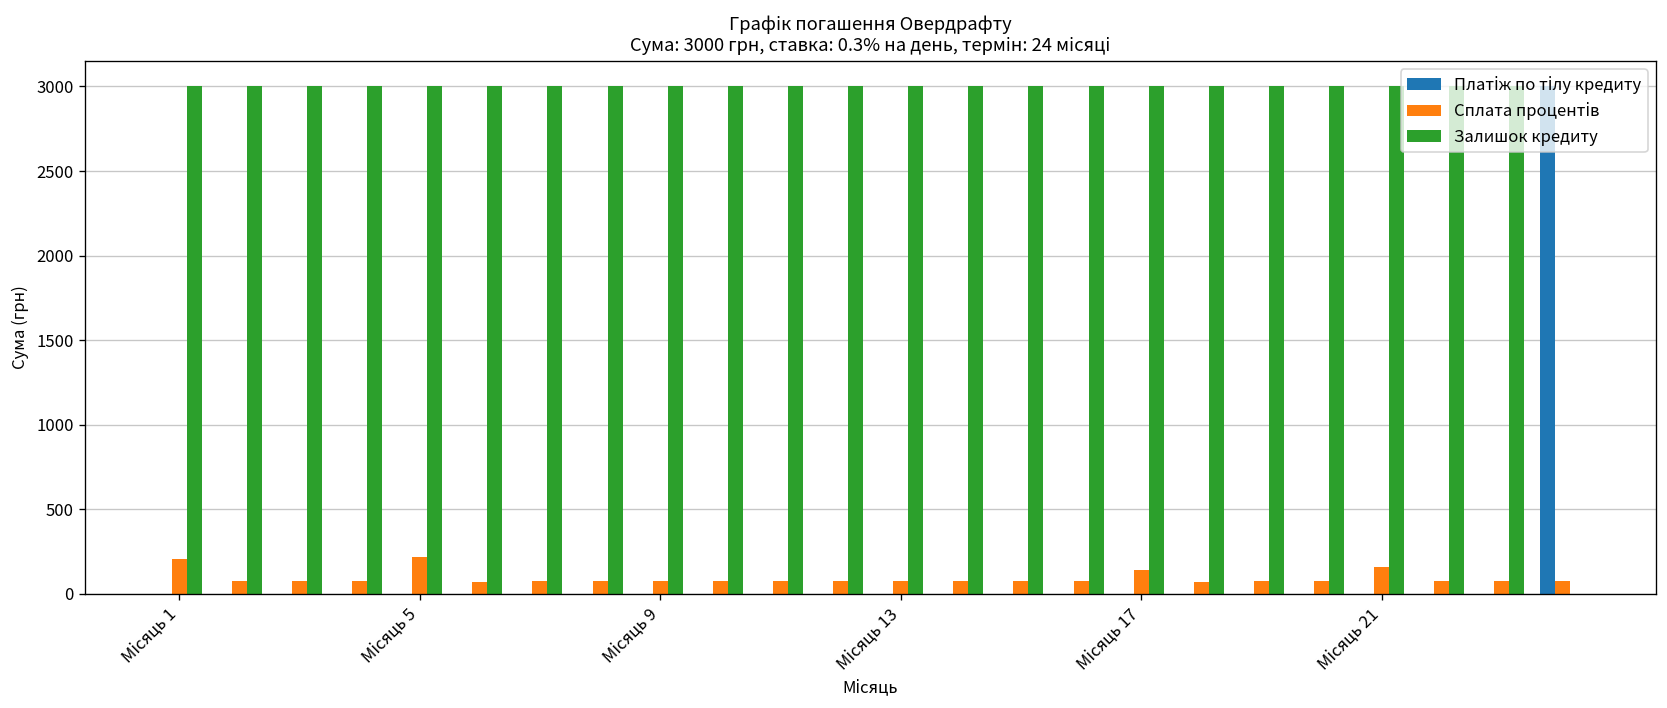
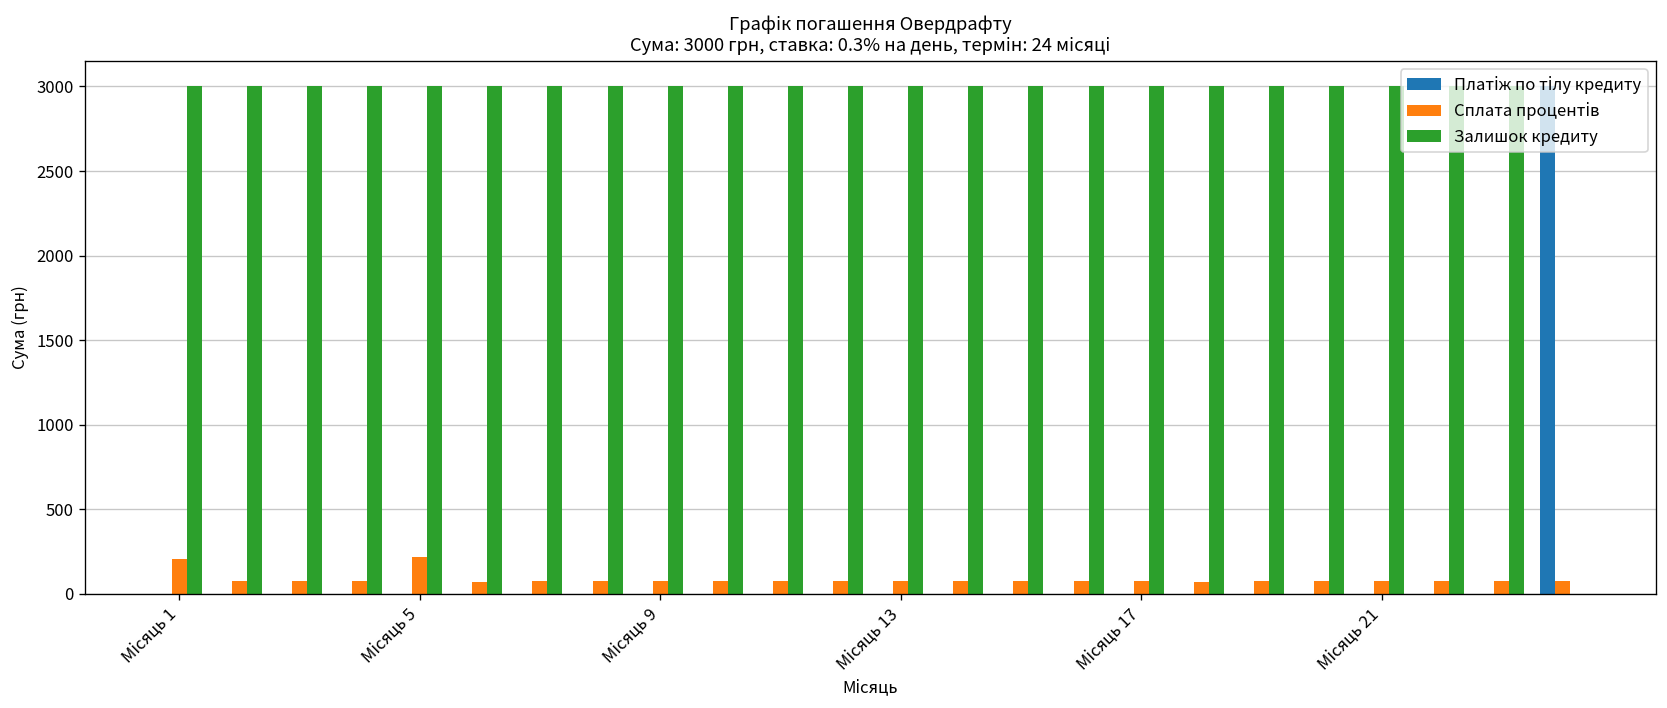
  {
    "Сплата процентів": {
      "Місяць 1": 210,
      "Місяць 5": 210,
      "Місяць 9": 80,
      "Місяць 13": 80,
-     "Місяць 17": 140,
-     "Місяць 21": 160
+     "Місяць 17": 80,
+     "Місяць 21": 80
    }
  }
